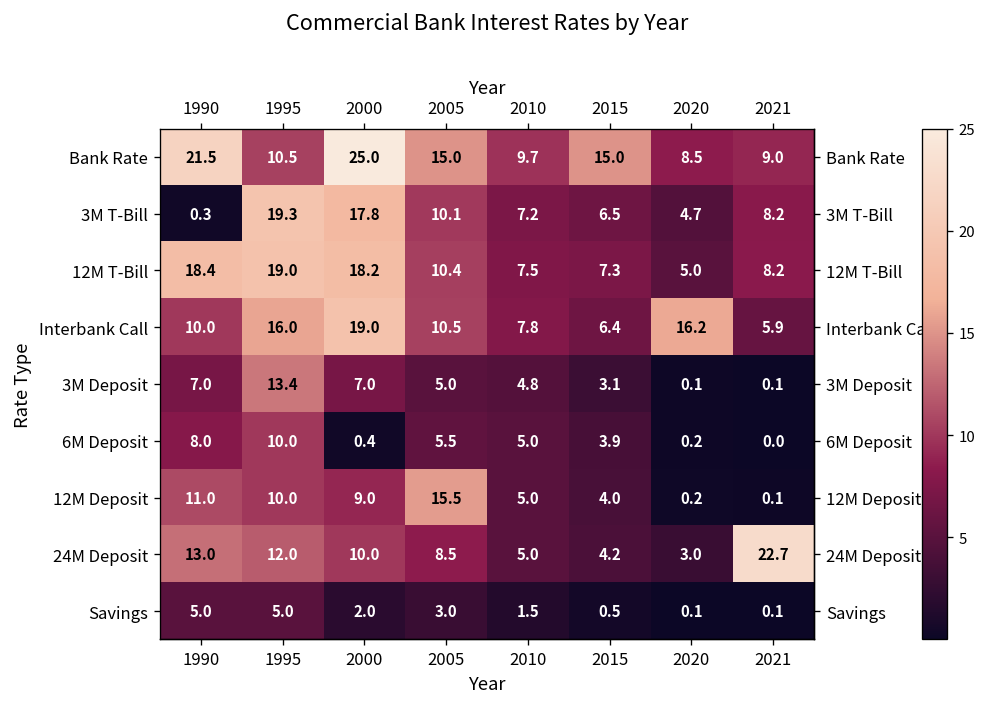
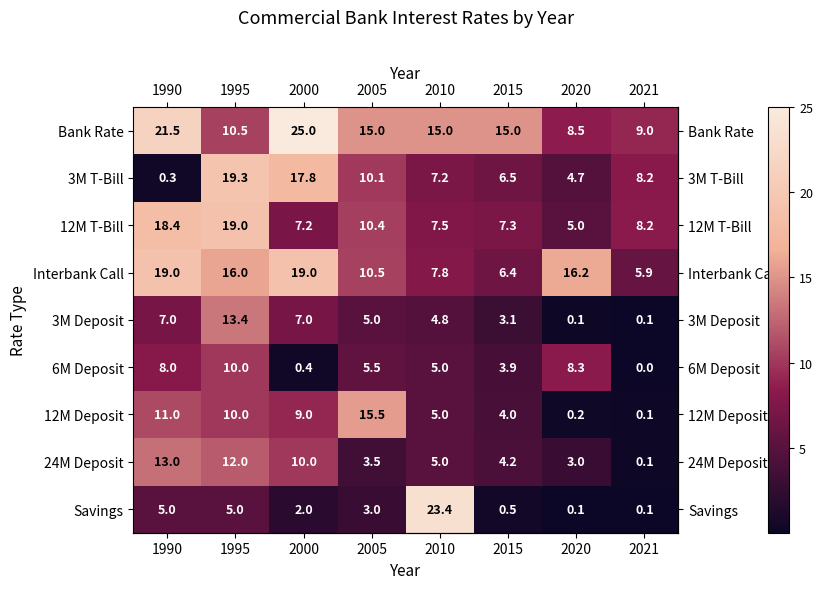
  {
    "Bank Rate": {
      "1990": 21.5,
      "1995": 10.5,
      "2000": 25.0,
      "2005": 15.0,
-     "2010": 9.7,
+     "2010": 15.0,
      "2015": 15.0,
      "2020": 8.5,
      "2021": 9.0
    },
    "3M T-Bill": {
      "1990": 0.3,
      "1995": 19.3,
      "2000": 17.8,
      "2005": 10.1,
      "2010": 7.2,
      "2015": 6.5,
      "2020": 4.7,
      "2021": 8.2
    },
    "12M T-Bill": {
      "1990": 18.4,
      "1995": 19.0,
-     "2000": 18.2,
+     "2000": 7.2,
      "2005": 10.4,
      "2010": 7.5,
      "2015": 7.3,
      "2020": 5.0,
      "2021": 8.2
    },
    "Interbank Call": {
-     "1990": 10.0,
+     "1990": 19.0,
      "1995": 16.0,
      "2000": 19.0,
      "2005": 10.5,
      "2010": 7.8,
      "2015": 6.4,
      "2020": 16.2,
      "2021": 5.9
    },
    "3M Deposit": {
      "1990": 7.0,
      "1995": 13.4,
      "2000": 7.0,
      "2005": 5.0,
      "2010": 4.8,
      "2015": 3.1,
      "2020": 0.1,
      "2021": 0.1
    },
    "6M Deposit": {
      "1990": 8.0,
      "1995": 10.0,
      "2000": 0.4,
      "2005": 5.5,
      "2010": 5.0,
      "2015": 3.9,
-     "2020": 0.2,
+     "2020": 8.3,
      "2021": 0.0
    },
    "12M Deposit": {
      "1990": 11.0,
      "1995": 10.0,
      "2000": 9.0,
      "2005": 15.5,
      "2010": 5.0,
      "2015": 4.0,
      "2020": 0.2,
      "2021": 0.1
    },
    "24M Deposit": {
      "1990": 13.0,
      "1995": 12.0,
      "2000": 10.0,
-     "2005": 8.5,
+     "2005": 3.5,
      "2010": 5.0,
      "2015": 4.2,
      "2020": 3.0,
-     "2021": 22.7
+     "2021": 0.1
    },
    "Savings": {
      "1990": 5.0,
      "1995": 5.0,
      "2000": 2.0,
      "2005": 3.0,
-     "2010": 1.5,
+     "2010": 23.4,
      "2015": 0.5,
      "2020": 0.1,
      "2021": 0.1
    }
  }
